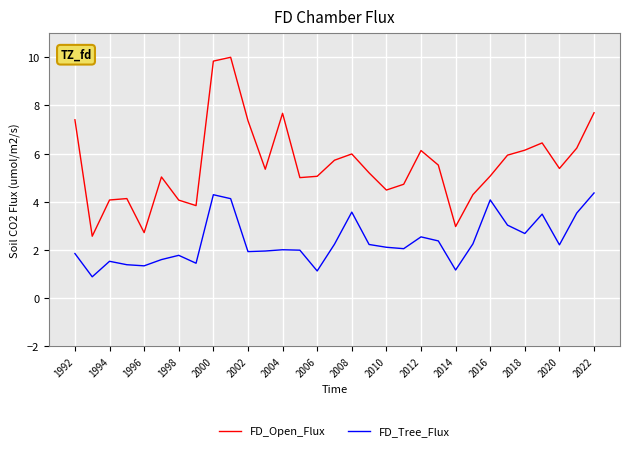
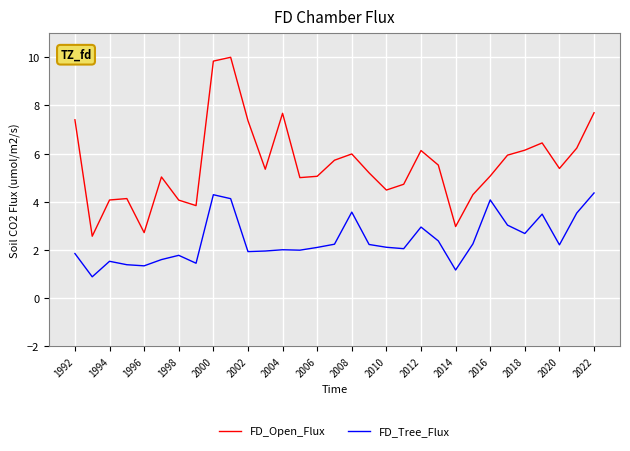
  {
    "FD_Open_Flux": {
      "1992": 7.4,
      "1994": 4.1,
      "1996": 2.7,
      "1998": 4.1,
      "2000": 9.8,
      "2002": 7.4,
      "2004": 7.7,
      "2006": 5.1,
      "2008": 6.0,
      "2010": 4.5,
      "2012": 6.1,
      "2014": 3.0,
      "2016": 5.1,
      "2018": 6.1,
      "2020": 5.4,
      "2022": 7.7
    },
    "FD_Tree_Flux": {
      "1992": 1.9,
      "1994": 1.5,
      "1996": 1.3,
      "1998": 1.8,
      "2000": 4.3,
      "2002": 1.9,
      "2004": 2.0,
-     "2006": 1.1,
+     "2006": 2.1,
      "2008": 3.6,
      "2010": 2.1,
-     "2012": 2.5,
+     "2012": 3.0,
      "2014": 1.2,
      "2016": 4.1,
      "2018": 2.7,
      "2020": 2.2,
      "2022": 4.4
    }
  }
